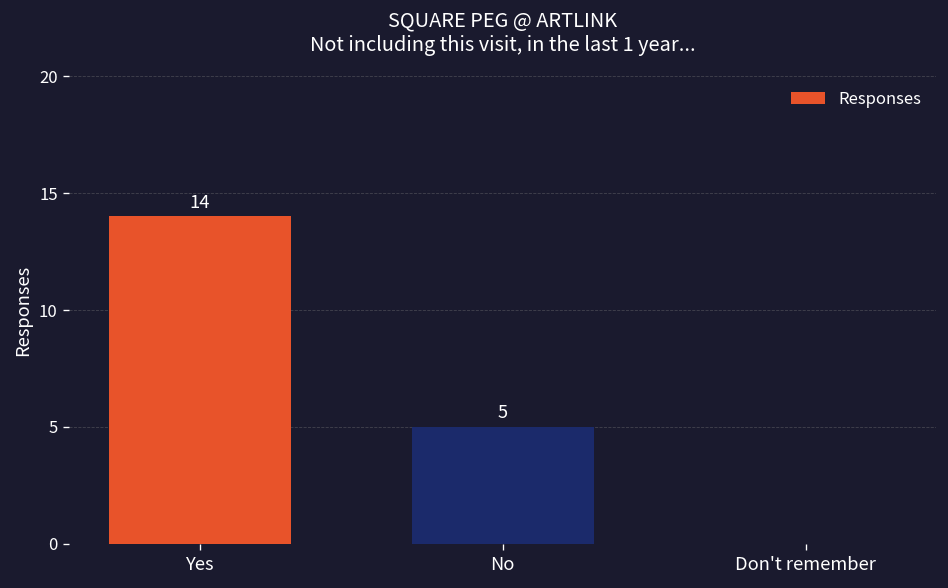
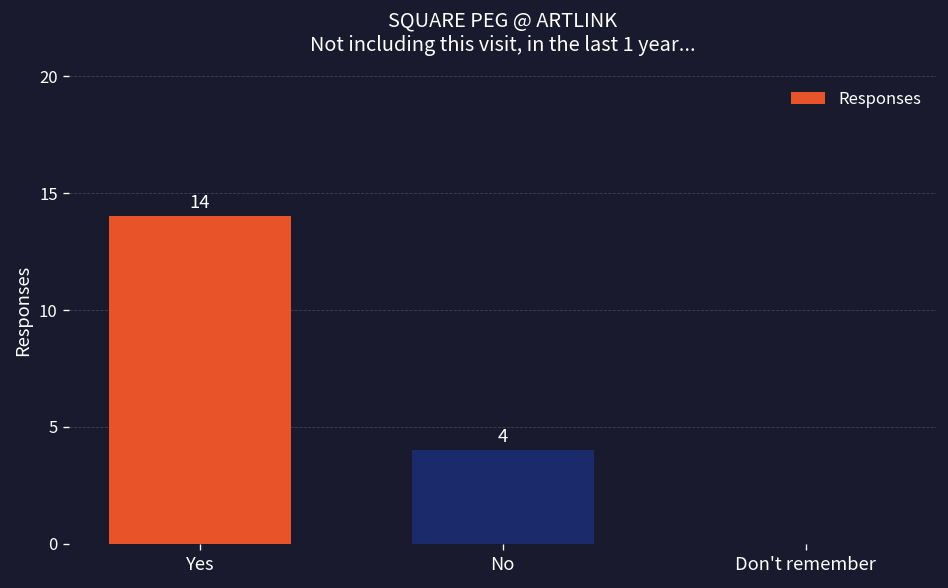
  {
    "Yes": 14,
-   "No": 5
+   "No": 4
  }
